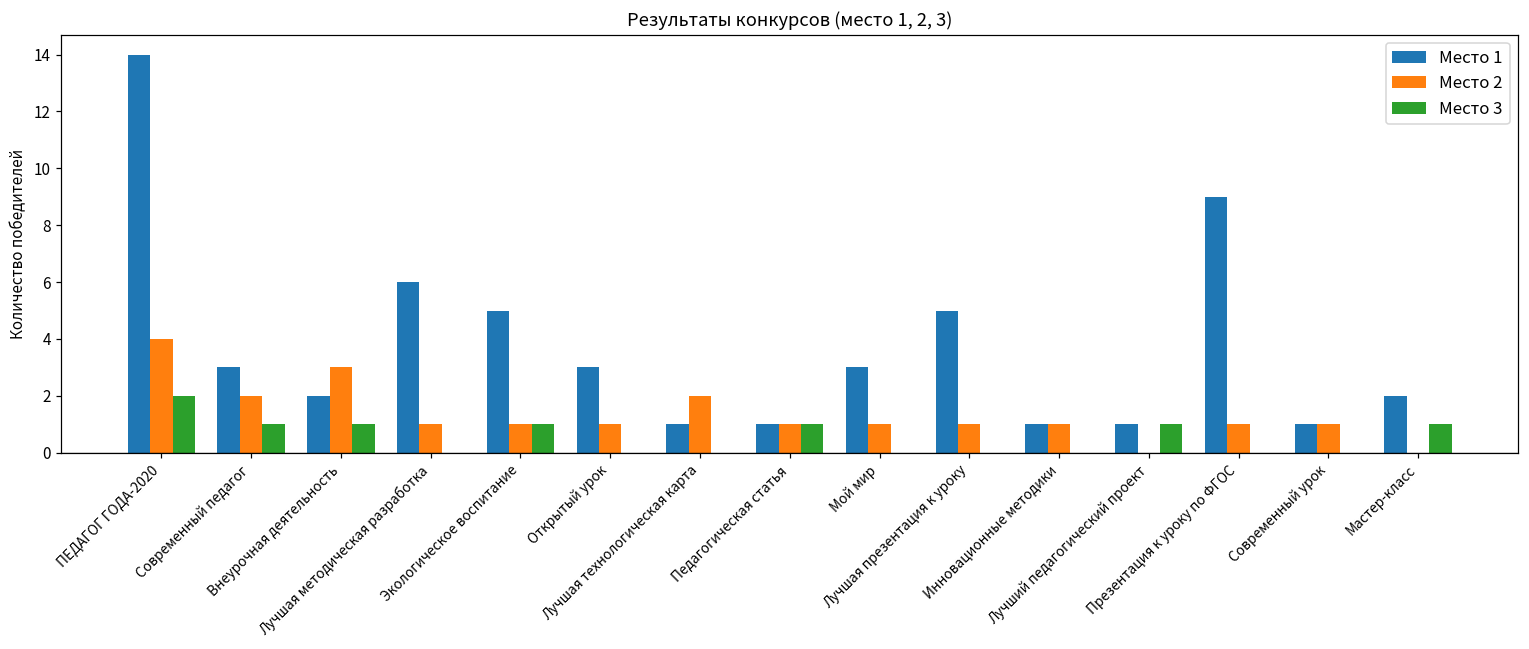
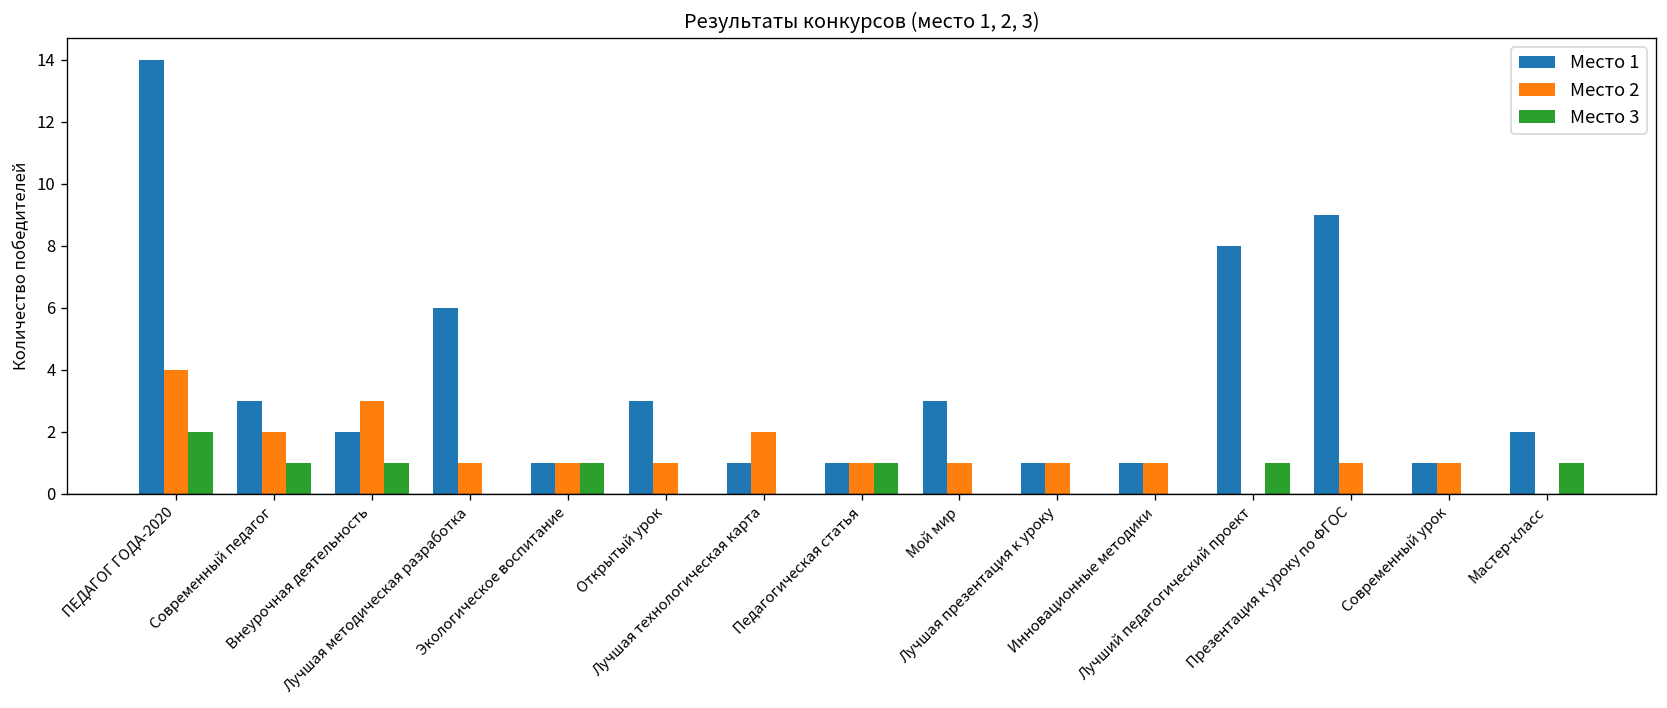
  {
    "Место 1": {
      "ПЕДАГОГ ГОДА-2020": 14,
      "Современный педагог": 3,
      "Внеурочная деятельность": 2,
      "Лучшая методическая разработка": 6,
-     "Экологическое воспитание": 5,
+     "Экологическое воспитание": 1,
      "Открытый урок": 3,
      "Лучшая технологическая карта": 1,
      "Педагогическая статья": 1,
      "Мой мир": 3,
-     "Лучшая презентация к уроку": 5,
+     "Лучшая презентация к уроку": 1,
      "Инновационные методики": 1,
-     "Лучший педагогический проект": 1,
+     "Лучший педагогический проект": 8,
      "Презентация к уроку по ФГОС": 9,
      "Современный урок": 1,
      "Мастер-класс": 2
    },
    "Место 2": {
      "ПЕДАГОГ ГОДА-2020": 4,
      "Современный педагог": 2,
      "Внеурочная деятельность": 3,
      "Лучшая методическая разработка": 1,
      "Экологическое воспитание": 1,
      "Открытый урок": 1,
      "Лучшая технологическая карта": 2,
      "Педагогическая статья": 1,
      "Мой мир": 1,
      "Лучшая презентация к уроку": 1,
      "Инновационные методики": 1,
      "Лучший педагогический проект": 0,
      "Презентация к уроку по ФГОС": 1,
      "Современный урок": 1,
      "Мастер-класс": 0
    },
    "Место 3": {
      "ПЕДАГОГ ГОДА-2020": 2,
      "Современный педагог": 1,
      "Внеурочная деятельность": 1,
      "Лучшая методическая разработка": 0,
      "Экологическое воспитание": 1,
      "Открытый урок": 0,
      "Лучшая технологическая карта": 0,
      "Педагогическая статья": 1,
      "Мой мир": 0,
      "Лучшая презентация к уроку": 0,
      "Инновационные методики": 0,
      "Лучший педагогический проект": 1,
      "Презентация к уроку по ФГОС": 0,
      "Современный урок": 0,
      "Мастер-класс": 1
    }
  }
